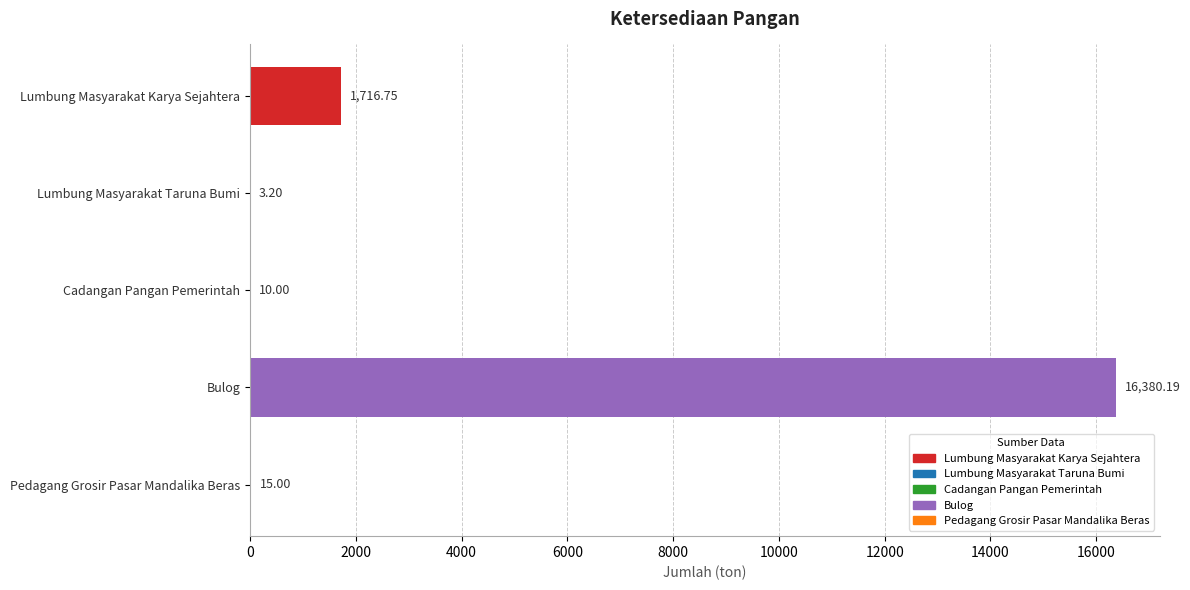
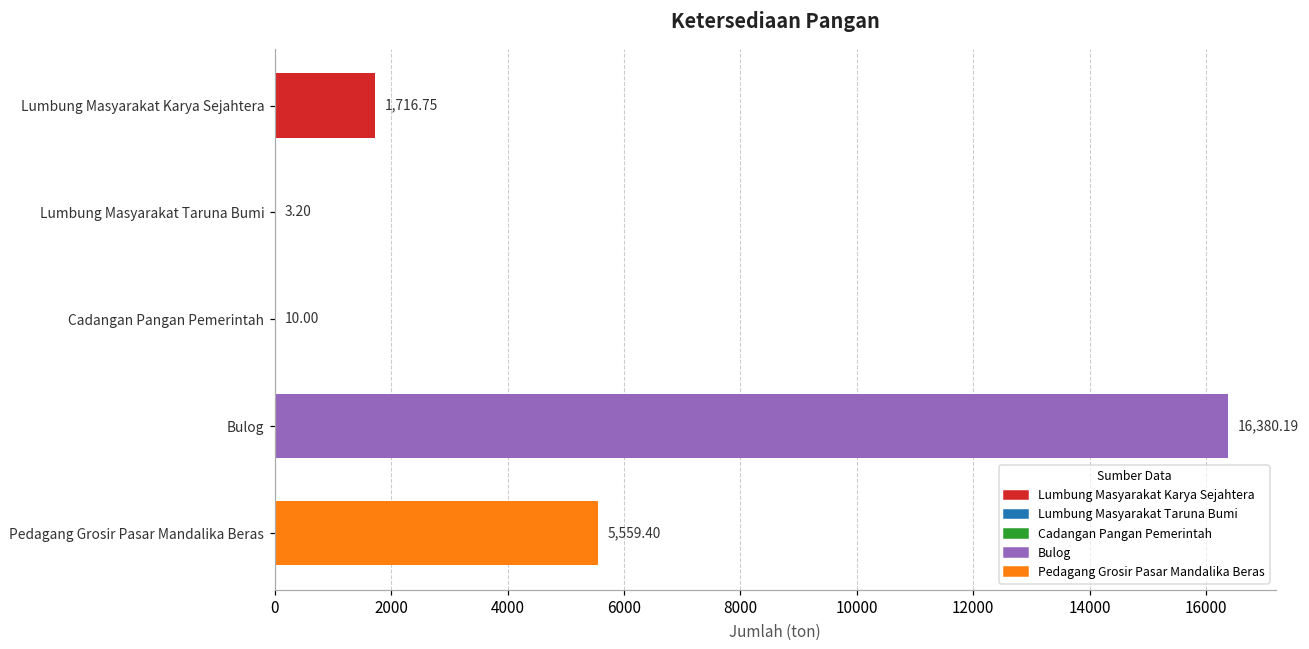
  {
    "Lumbung Masyarakat Karya Sejahtera": "1,716.75",
    "Lumbung Masyarakat Taruna Bumi": "3.20",
    "Cadangan Pangan Pemerintah": "10.00",
    "Bulog": "16,380.19",
-   "Pedagang Grosir Pasar Mandalika Beras": "15.00"
+   "Pedagang Grosir Pasar Mandalika Beras": "5,559.40"
  }
